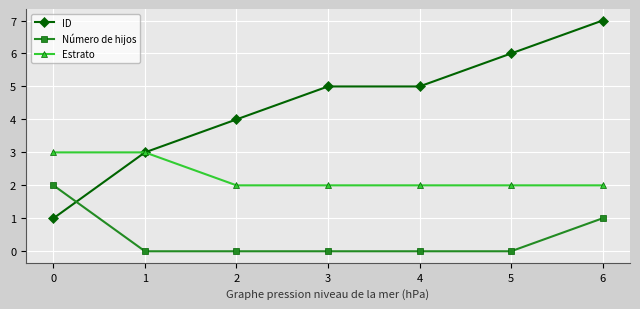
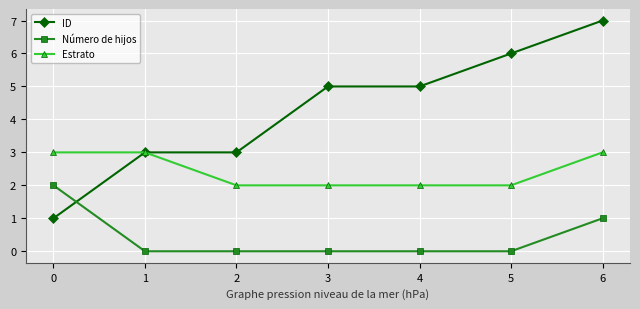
  {
    "ID": {
      "0": 1,
-     "2": 4,
+     "2": 3,
      "3": 5,
      "4": 5,
      "5": 6,
      "6": 7
    },
    "Número de hijos": {
      "0": 2,
      "1": 0,
      "2": 0,
      "3": 0,
      "4": 0,
      "5": 0,
      "6": 1
    },
    "Estrato": {
      "0": 3,
      "2": 2,
      "3": 2,
      "4": 2,
      "5": 2,
-     "6": 2
+     "6": 3
    }
  }
